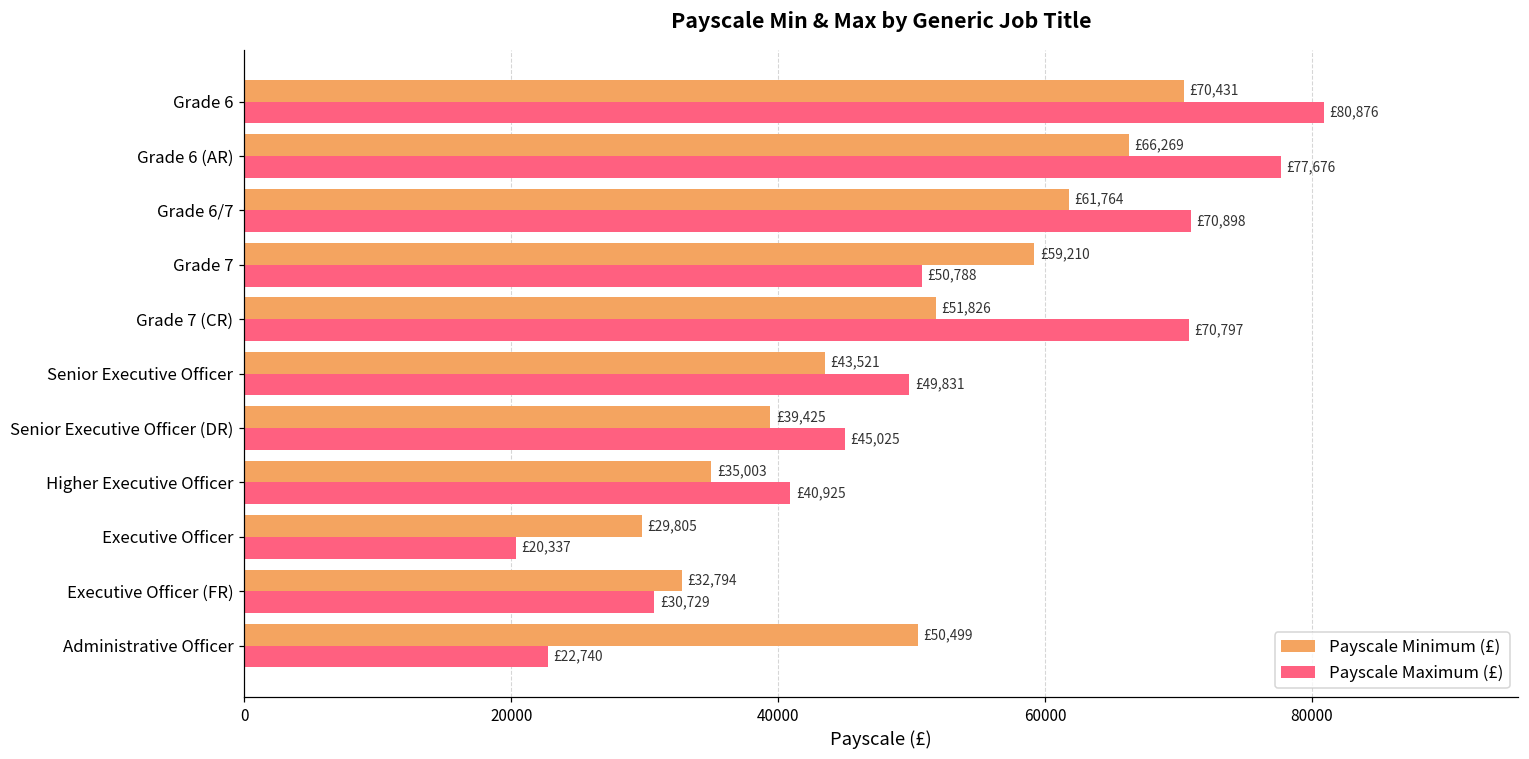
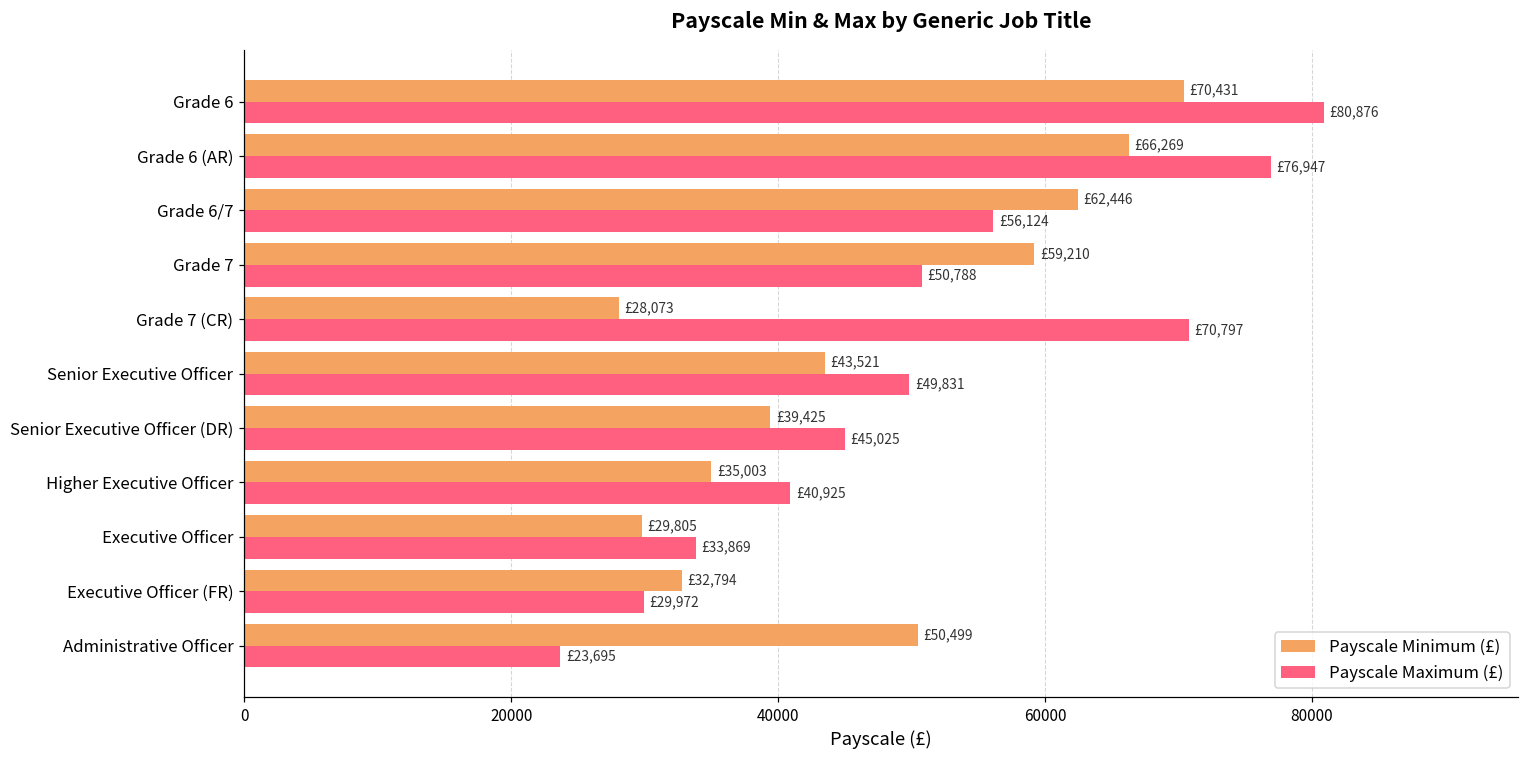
  {
    "Payscale Minimum (£)": {
      "Grade 6": "£70,431",
      "Grade 6 (AR)": "£66,269",
-     "Grade 6/7": "£61,764",
+     "Grade 6/7": "£62,446",
      "Grade 7": "£59,210",
-     "Grade 7 (CR)": "£51,826",
+     "Grade 7 (CR)": "£28,073",
      "Senior Executive Officer": "£43,521",
      "Senior Executive Officer (DR)": "£39,425",
      "Higher Executive Officer": "£35,003",
      "Executive Officer": "£29,805",
      "Executive Officer (FR)": "£32,794",
      "Administrative Officer": "£50,499"
    },
    "Payscale Maximum (£)": {
      "Grade 6": "£80,876",
-     "Grade 6 (AR)": "£77,676",
-     "Grade 6/7": "£70,898",
+     "Grade 6 (AR)": "£76,947",
+     "Grade 6/7": "£56,124",
      "Grade 7": "£50,788",
      "Grade 7 (CR)": "£70,797",
      "Senior Executive Officer": "£49,831",
      "Senior Executive Officer (DR)": "£45,025",
      "Higher Executive Officer": "£40,925",
-     "Executive Officer": "£20,337",
-     "Executive Officer (FR)": "£30,729",
-     "Administrative Officer": "£22,740"
+     "Executive Officer": "£33,869",
+     "Executive Officer (FR)": "£29,972",
+     "Administrative Officer": "£23,695"
    }
  }
